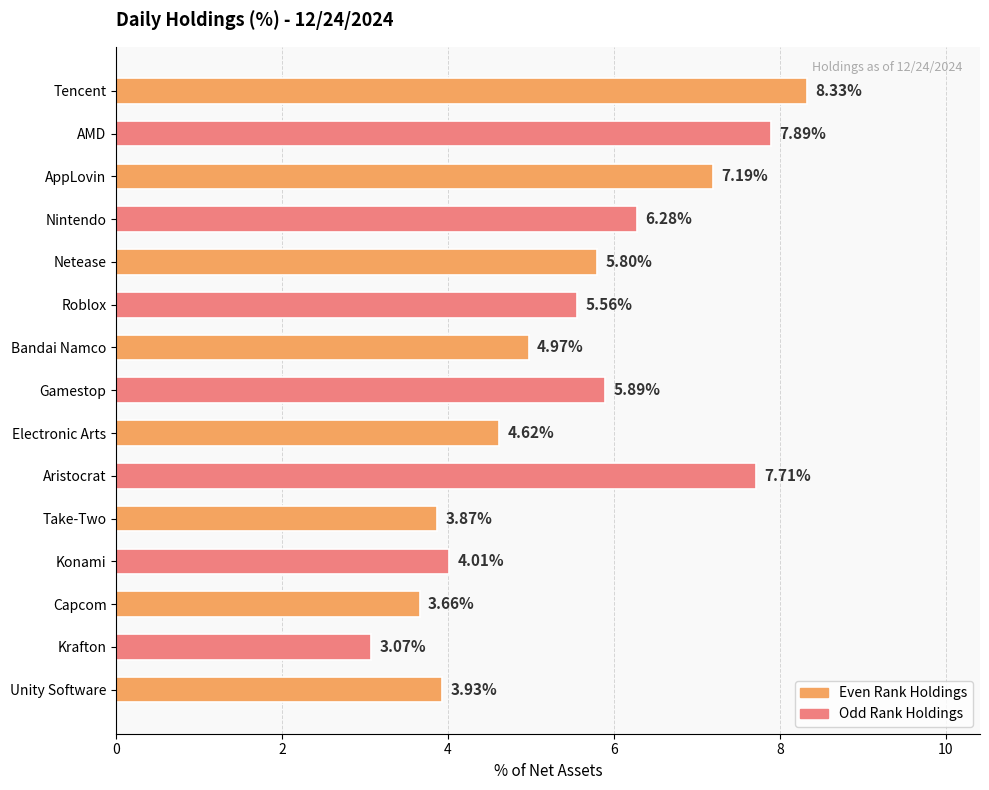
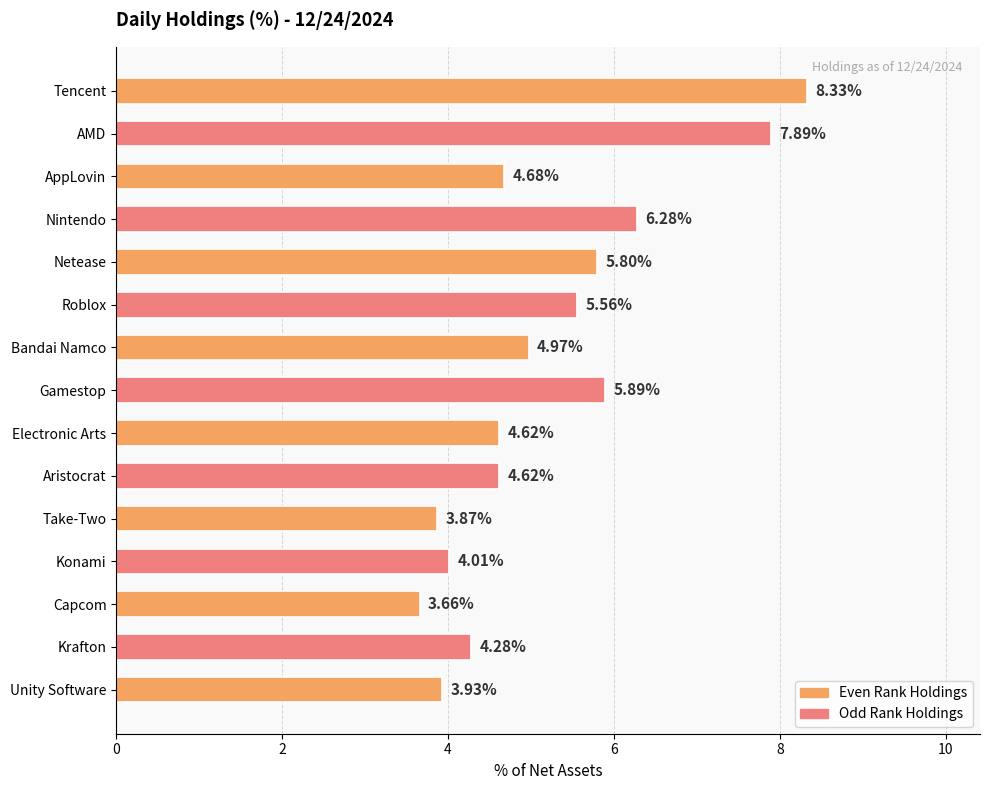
  {
    "Tencent": "8.33%",
    "AMD": "7.89%",
-   "AppLovin": "7.19%",
+   "AppLovin": "4.68%",
    "Nintendo": "6.28%",
    "Netease": "5.80%",
    "Roblox": "5.56%",
    "Bandai Namco": "4.97%",
    "Gamestop": "5.89%",
    "Electronic Arts": "4.62%",
-   "Aristocrat": "7.71%",
+   "Aristocrat": "4.62%",
    "Take-Two": "3.87%",
    "Konami": "4.01%",
    "Capcom": "3.66%",
-   "Krafton": "3.07%",
+   "Krafton": "4.28%",
    "Unity Software": "3.93%"
  }
